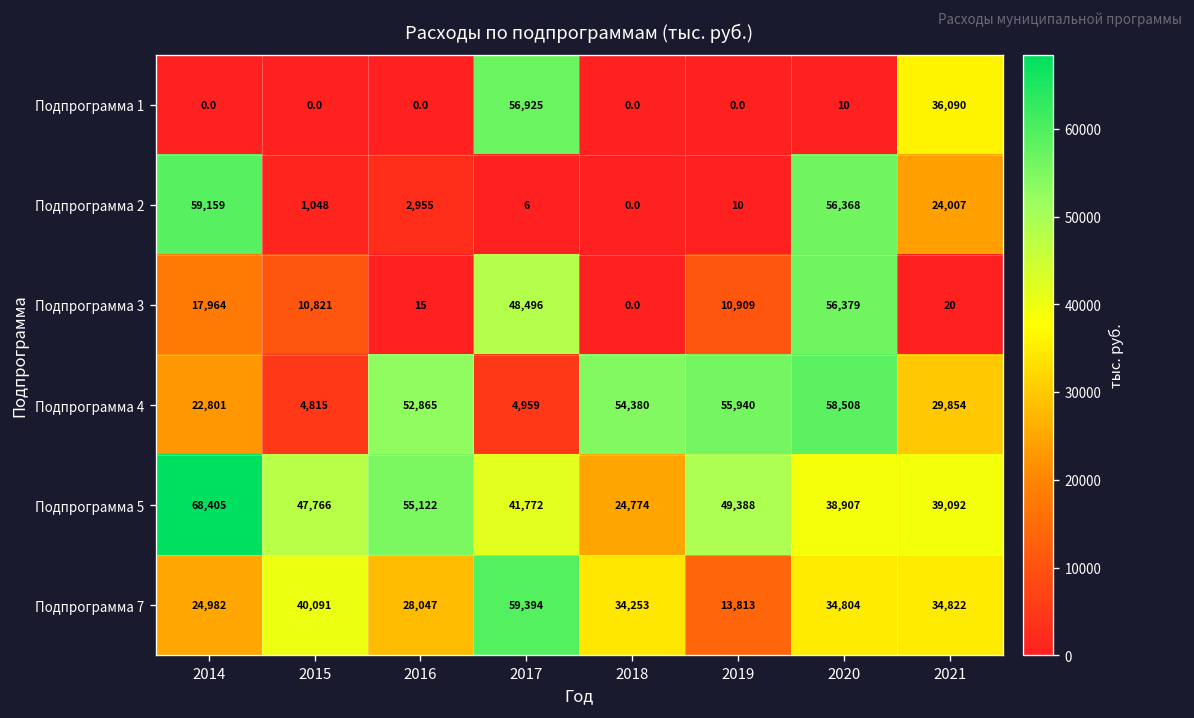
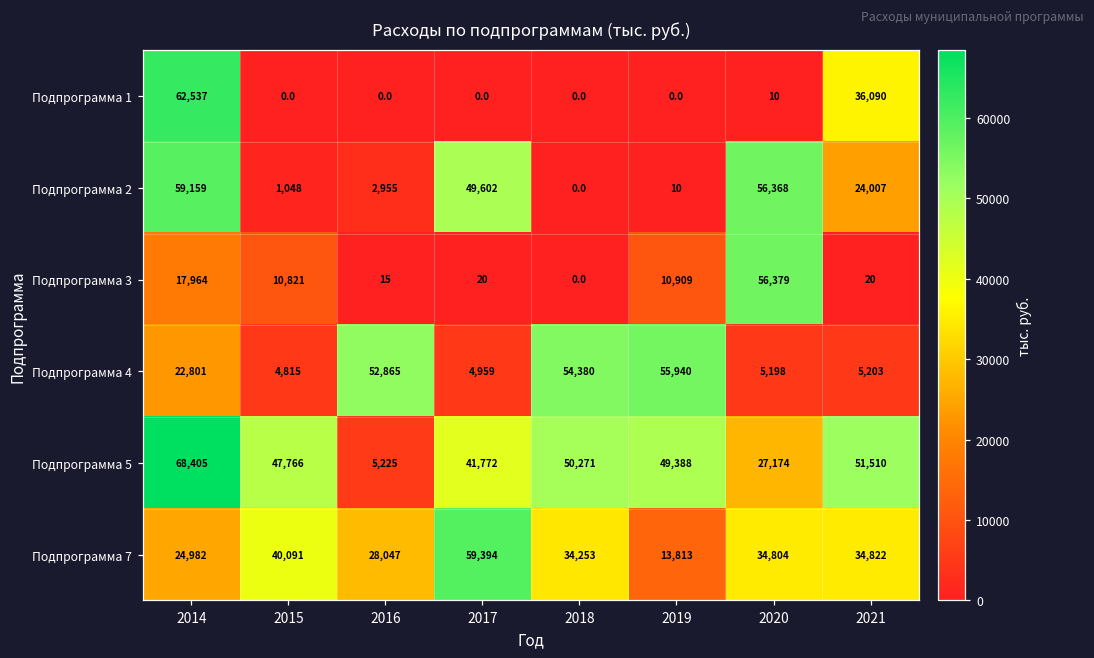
  {
    "Подпрограмма 1": {
-     "2014": "0.0",
+     "2014": "62,537",
      "2015": "0.0",
      "2016": "0.0",
-     "2017": "56,925",
+     "2017": "0.0",
      "2018": "0.0",
      "2019": "0.0",
      "2020": "10",
      "2021": "36,090"
    },
    "Подпрограмма 2": {
      "2014": "59,159",
      "2015": "1,048",
      "2016": "2,955",
-     "2017": "6",
+     "2017": "49,602",
      "2018": "0.0",
      "2019": "10",
      "2020": "56,368",
      "2021": "24,007"
    },
    "Подпрограмма 3": {
      "2014": "17,964",
      "2015": "10,821",
      "2016": "15",
-     "2017": "48,496",
+     "2017": "20",
      "2018": "0.0",
      "2019": "10,909",
      "2020": "56,379",
      "2021": "20"
    },
    "Подпрограмма 4": {
      "2014": "22,801",
      "2015": "4,815",
      "2016": "52,865",
      "2017": "4,959",
      "2018": "54,380",
      "2019": "55,940",
-     "2020": "58,508",
-     "2021": "29,854"
+     "2020": "5,198",
+     "2021": "5,203"
    },
    "Подпрограмма 5": {
      "2014": "68,405",
      "2015": "47,766",
-     "2016": "55,122",
+     "2016": "5,225",
      "2017": "41,772",
-     "2018": "24,774",
+     "2018": "50,271",
      "2019": "49,388",
-     "2020": "38,907",
-     "2021": "39,092"
+     "2020": "27,174",
+     "2021": "51,510"
    },
    "Подпрограмма 7": {
      "2014": "24,982",
      "2015": "40,091",
      "2016": "28,047",
      "2017": "59,394",
      "2018": "34,253",
      "2019": "13,813",
      "2020": "34,804",
      "2021": "34,822"
    }
  }
